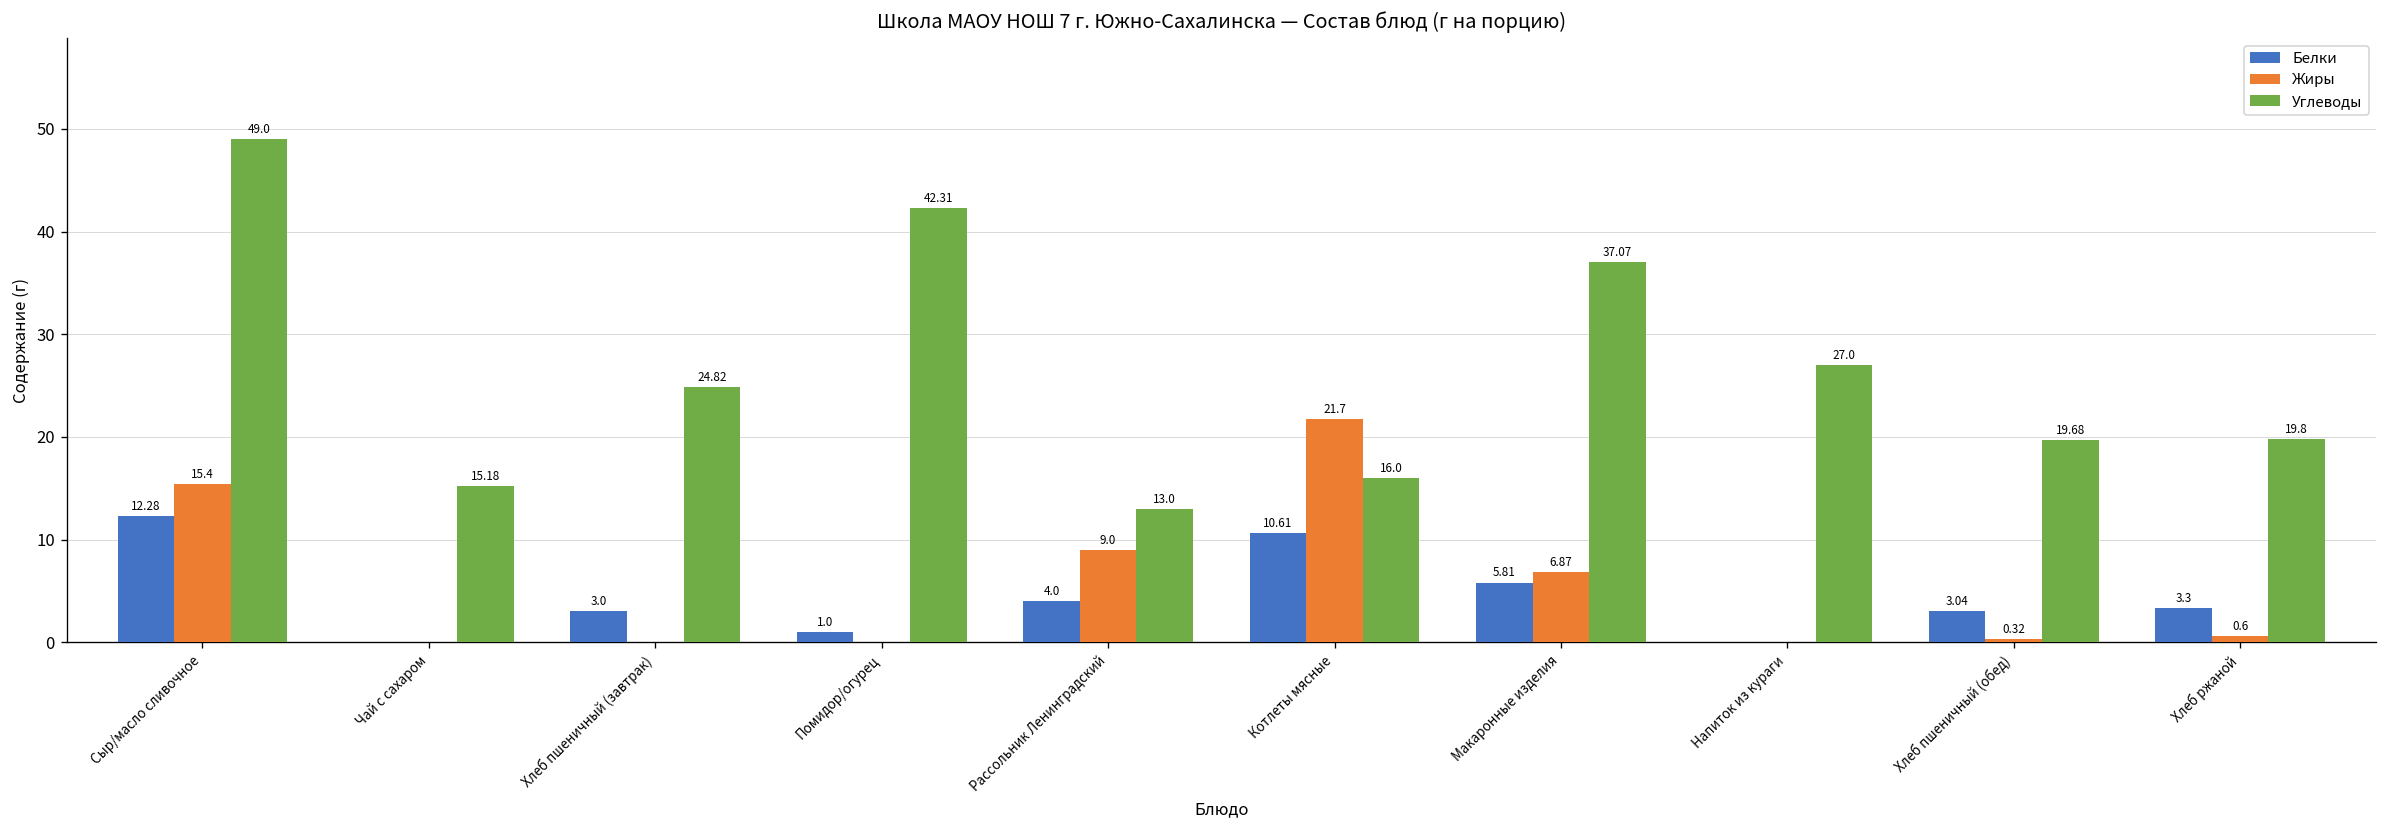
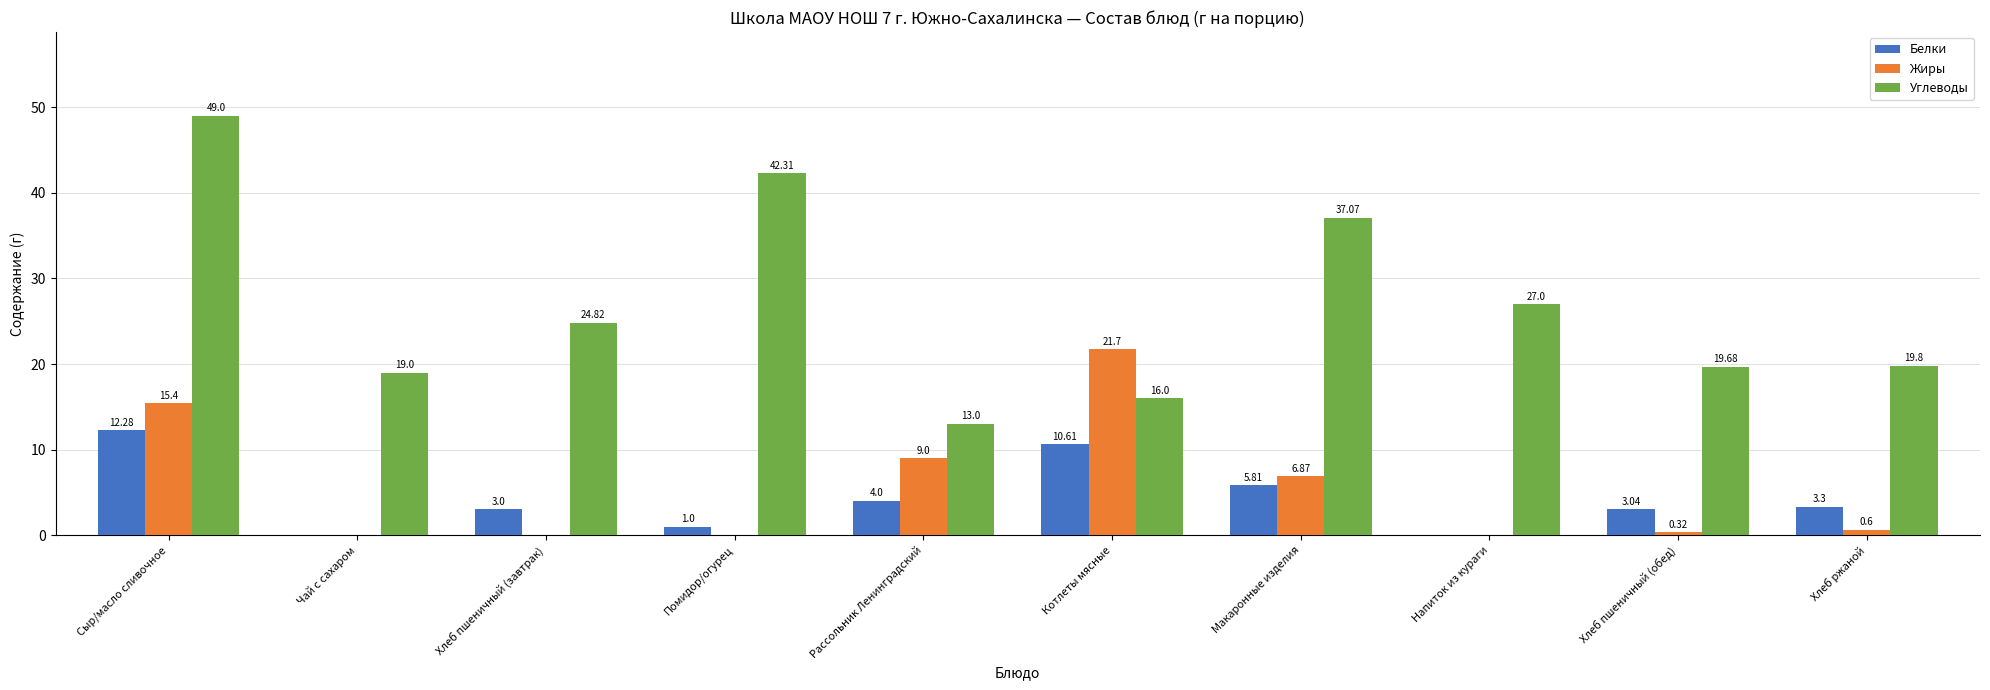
  {
    "Белки": {
      "Сыр/масло сливочное": 12.28,
      "Хлеб пшеничный (завтрак)": 3.0,
      "Помидор/огурец": 1.0,
      "Рассольник Ленинградский": 4.0,
      "Котлеты мясные": 10.61,
      "Макаронные изделия": 5.81,
      "Хлеб пшеничный (обед)": 3.04,
      "Хлеб ржаной": 3.3
    },
    "Жиры": {
      "Сыр/масло сливочное": 15.4,
      "Рассольник Ленинградский": 9.0,
      "Котлеты мясные": 21.7,
      "Макаронные изделия": 6.87,
      "Хлеб пшеничный (обед)": 0.32,
      "Хлеб ржаной": 0.6
    },
    "Углеводы": {
      "Сыр/масло сливочное": 49.0,
-     "Чай с сахаром": 15.18,
+     "Чай с сахаром": 19.0,
      "Хлеб пшеничный (завтрак)": 24.82,
      "Помидор/огурец": 42.31,
      "Рассольник Ленинградский": 13.0,
      "Котлеты мясные": 16.0,
      "Макаронные изделия": 37.07,
      "Напиток из кураги": 27.0,
      "Хлеб пшеничный (обед)": 19.68,
      "Хлеб ржаной": 19.8
    }
  }
